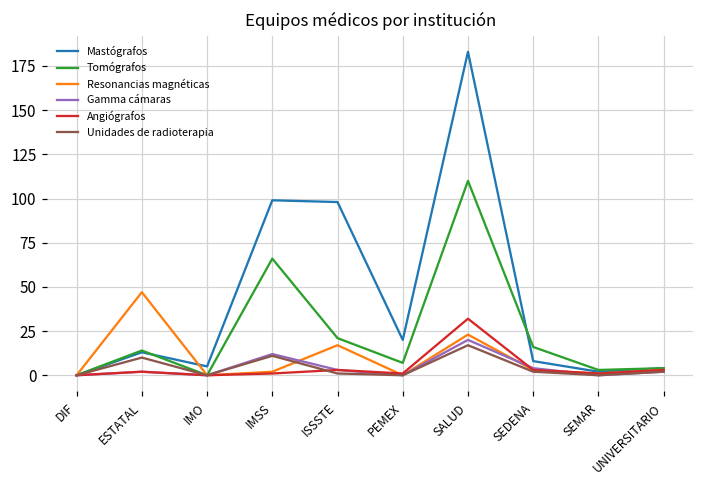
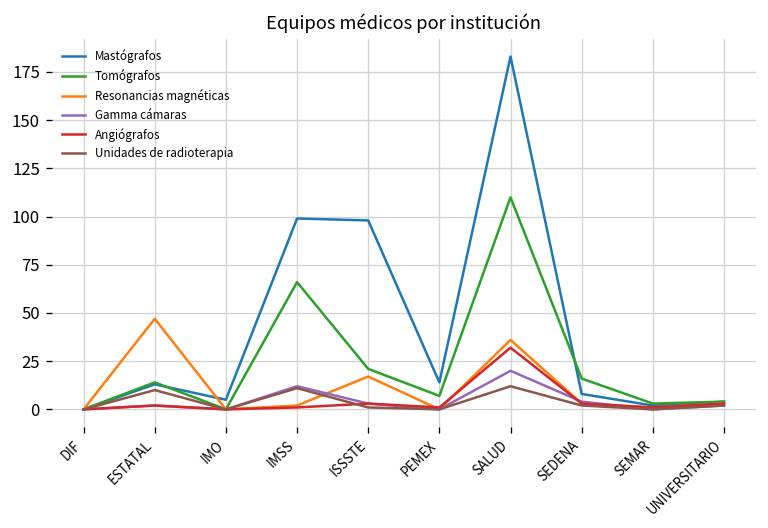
  {
    "Mastógrafos": {
      "IMO": 5,
      "IMSS": 99,
      "ISSSTE": 98,
-     "PEMEX": 20,
+     "PEMEX": 14,
      "SALUD": 183,
      "SEDENA": 8
    },
    "Tomógrafos": {
      "IMSS": 66,
      "ISSSTE": 21,
      "PEMEX": 7,
      "SALUD": 110,
      "SEDENA": 16
    },
    "Resonancias magnéticas": {
      "ESTATAL": 47,
      "ISSSTE": 17,
-     "SALUD": 23
+     "SALUD": 36
    },
    "Gamma cámaras": {
      "SALUD": 20
    },
    "Angiógrafos": {
      "SALUD": 32
    },
    "Unidades de radioterapia": {
      "ESTATAL": 10,
      "ISSSTE": 1,
-     "SALUD": 17
+     "SALUD": 12
    }
  }
